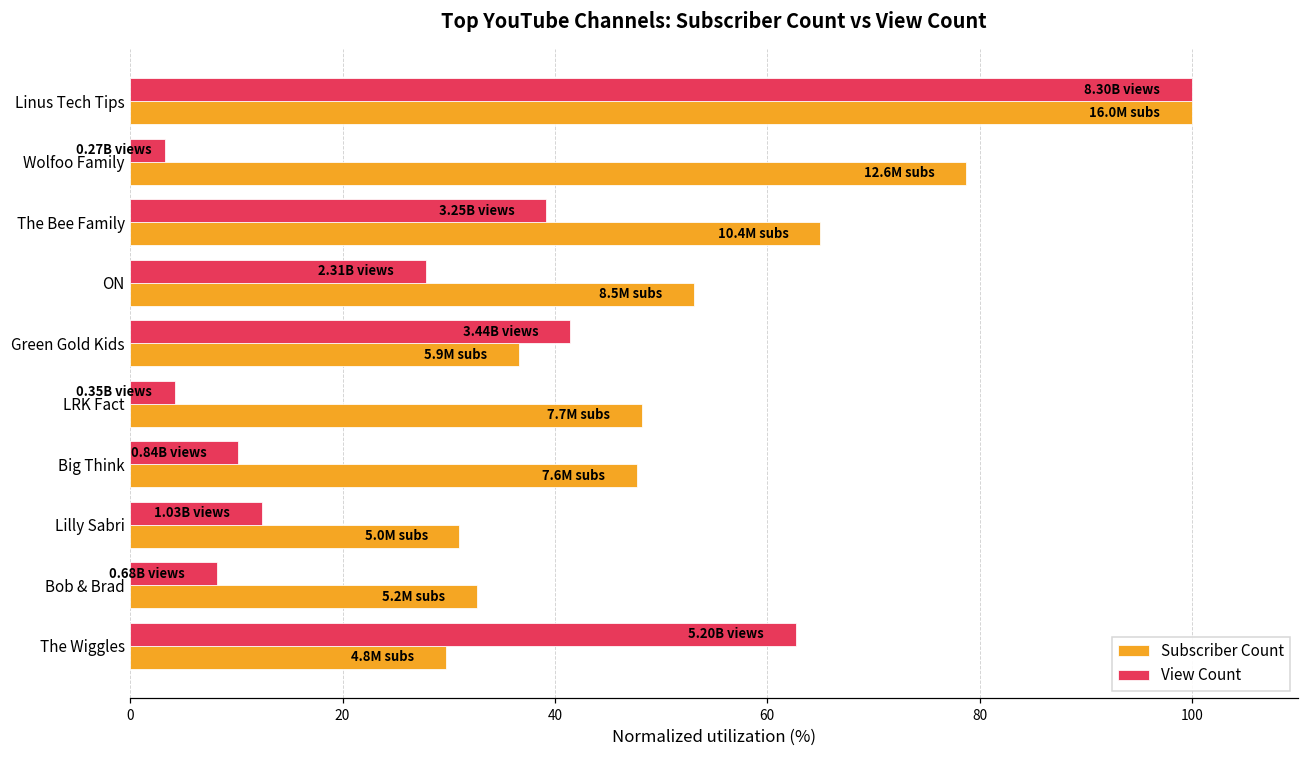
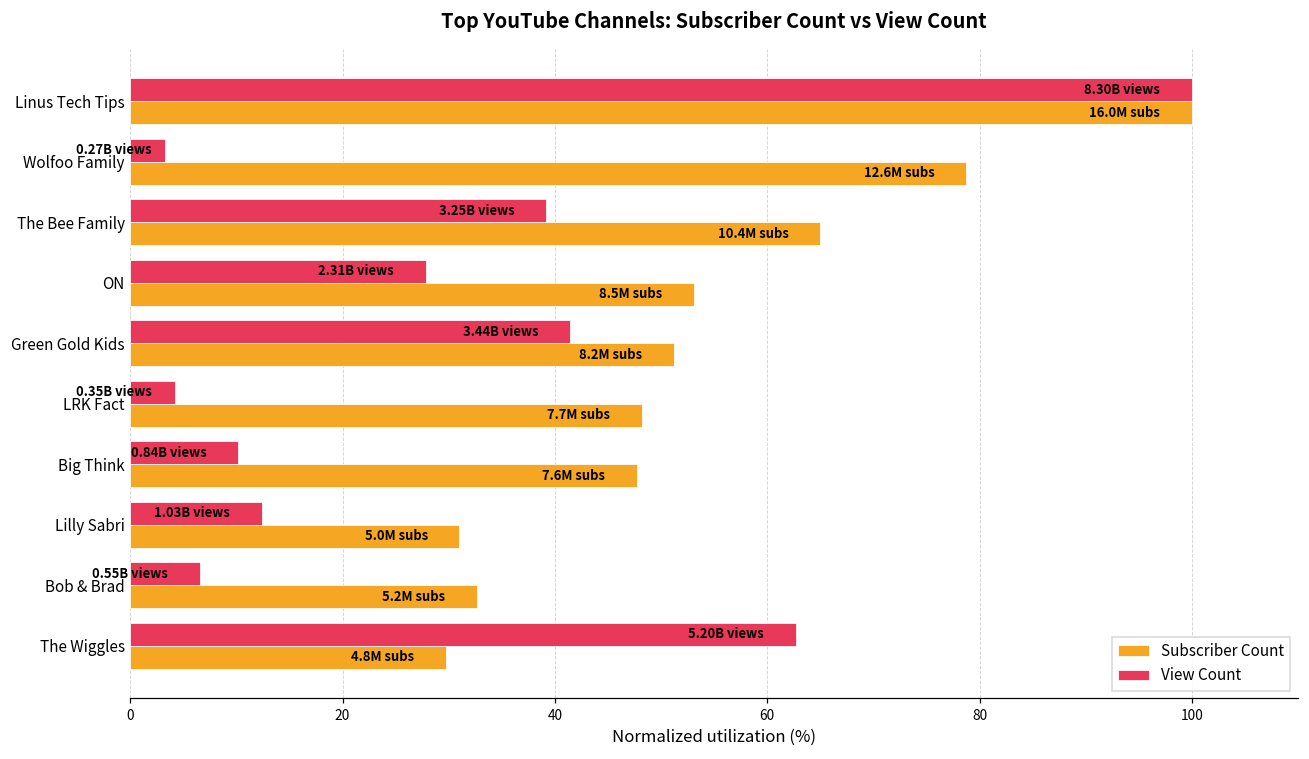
  {
    "Subscriber Count": {
-     "Green Gold Kids": "5.9M"
+     "Green Gold Kids": "8.2M"
    },
    "View Count": {
-     "Bob & Brad": "0.68B"
+     "Bob & Brad": "0.55B"
    }
  }
